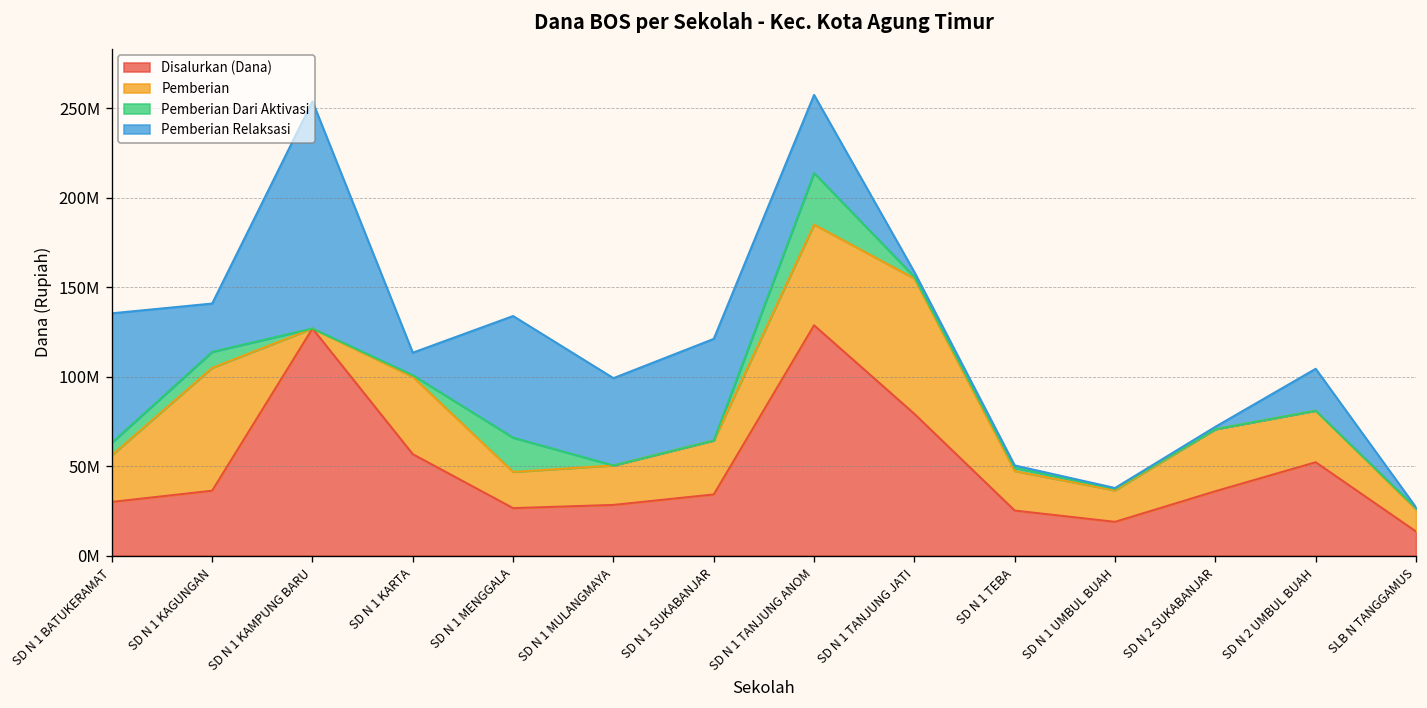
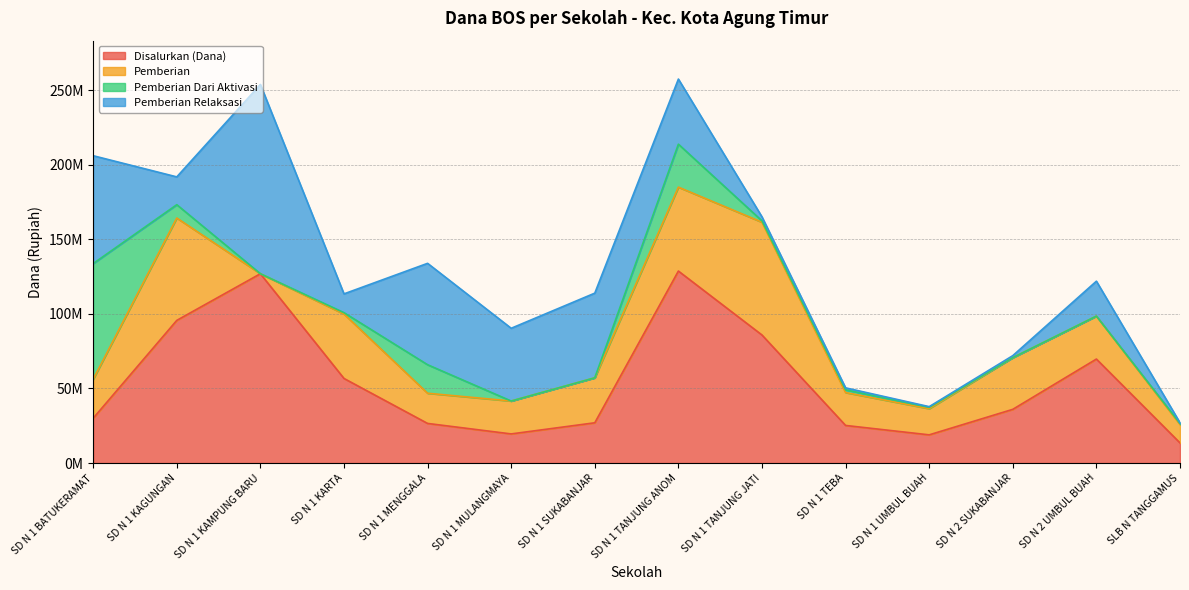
  {
    "Disalurkan (Dana)": {
      "SD N 1 BATUKERAMAT": 30000000,
-     "SD N 1 KAGUNGAN": 36000000,
+     "SD N 1 KAGUNGAN": 96000000,
      "SD N 1 KARTA": 57000000,
      "SD N 1 MENGGALA": 27000000,
-     "SD N 1 MULANGMAYA": 28000000,
-     "SD N 1 SUKABANJAR": 34000000,
+     "SD N 1 MULANGMAYA": 20000000,
+     "SD N 1 SUKABANJAR": 27000000,
      "SD N 1 TANJUNG ANOM": 129000000,
-     "SD N 1 TANJUNG JATI": 79000000,
+     "SD N 1 TANJUNG JATI": 86000000,
      "SD N 1 TEBA": 25000000,
      "SD N 1 UMBUL BUAH": 19000000,
      "SD N 2 SUKABANJAR": 36000000,
-     "SD N 2 UMBUL BUAH": 52000000,
+     "SD N 2 UMBUL BUAH": 70000000,
      "SLB N TANGGAMUS": 14000000
    },
    "Pemberian": {
      "SD N 1 BATUKERAMAT": 26000000,
      "SD N 1 KAGUNGAN": 69000000,
      "SD N 1 MENGGALA": 20000000,
      "SD N 1 TANJUNG ANOM": 56000000,
      "SD N 1 TEBA": 22000000
    },
    "Pemberian Dari Aktivasi": {
-     "SD N 1 BATUKERAMAT": 7000000,
+     "SD N 1 BATUKERAMAT": 78000000,
      "SD N 1 KAGUNGAN": 9000000,
      "SD N 1 MENGGALA": 19000000,
      "SD N 1 TANJUNG ANOM": 29000000
    },
    "Pemberian Relaksasi": {
      "SD N 1 BATUKERAMAT": 72000000,
-     "SD N 1 KAGUNGAN": 27000000,
+     "SD N 1 KAGUNGAN": 19000000,
      "SD N 1 KARTA": 13000000,
      "SD N 1 MENGGALA": 68000000,
      "SD N 1 MULANGMAYA": 49000000,
      "SD N 1 SUKABANJAR": 57000000,
      "SD N 1 TANJUNG ANOM": 44000000,
      "SD N 1 TANJUNG JATI": 3000000,
      "SD N 2 UMBUL BUAH": 23000000
    }
  }
